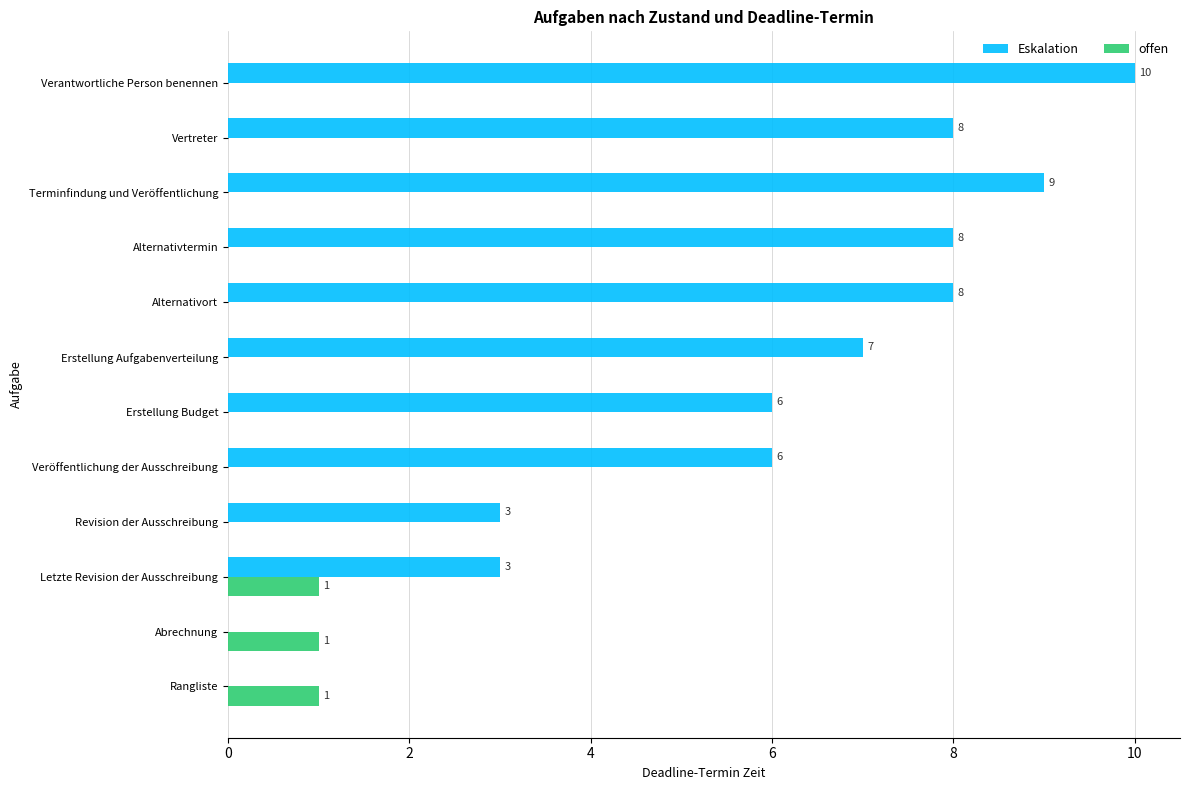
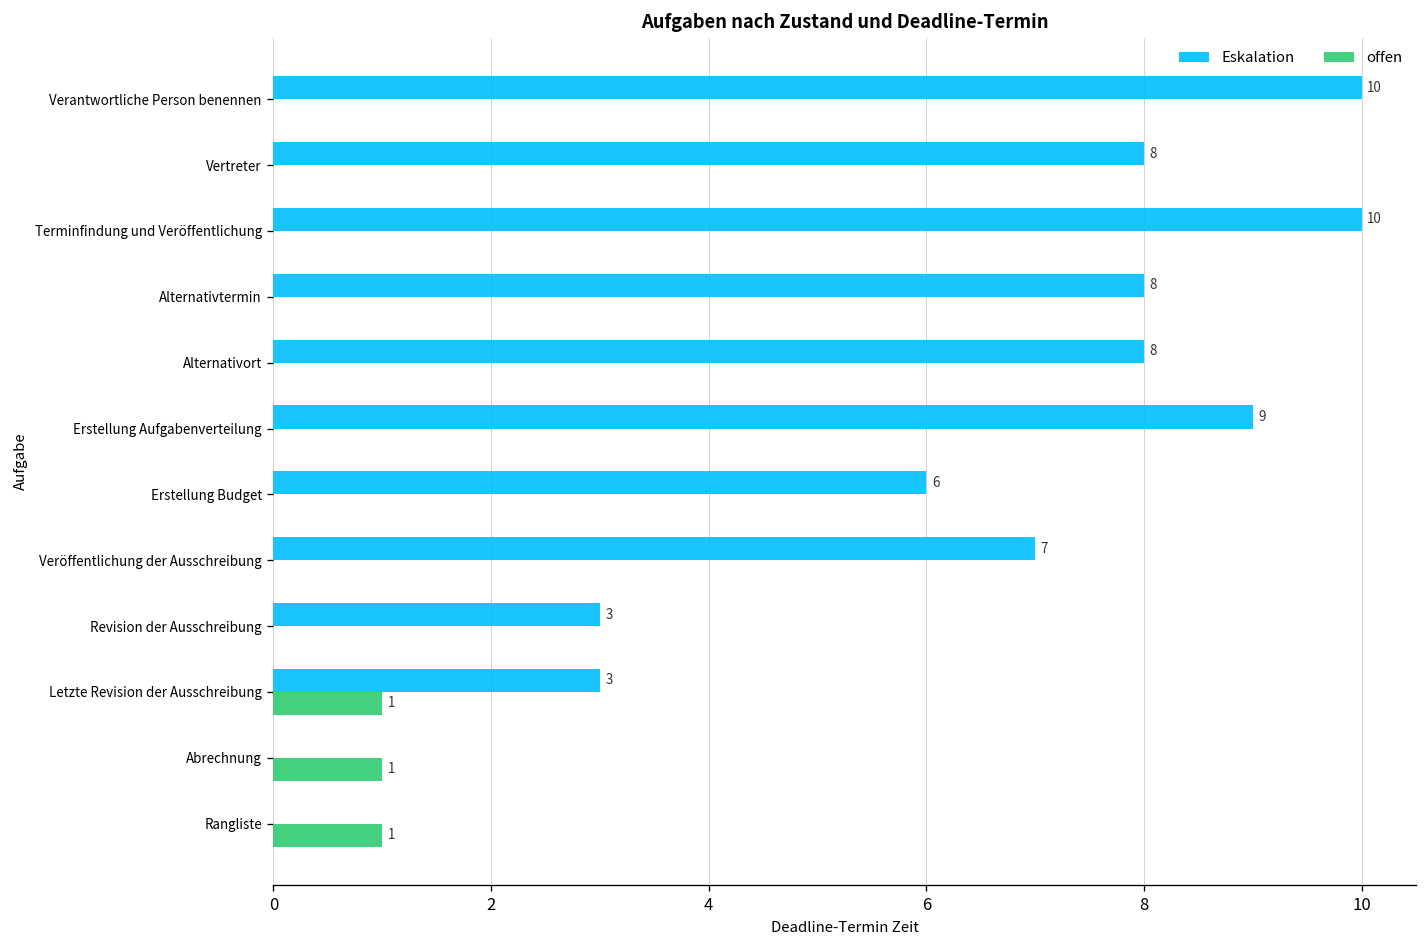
  {
    "Eskalation": {
      "Verantwortliche Person benennen": 10,
      "Vertreter": 8,
-     "Terminfindung und Veröffentlichung": 9,
+     "Terminfindung und Veröffentlichung": 10,
      "Alternativtermin": 8,
      "Alternativort": 8,
-     "Erstellung Aufgabenverteilung": 7,
+     "Erstellung Aufgabenverteilung": 9,
      "Erstellung Budget": 6,
-     "Veröffentlichung der Ausschreibung": 6,
+     "Veröffentlichung der Ausschreibung": 7,
      "Revision der Ausschreibung": 3,
      "Letzte Revision der Ausschreibung": 3
    },
    "offen": {
      "Letzte Revision der Ausschreibung": 1,
      "Abrechnung": 1,
      "Rangliste": 1
    }
  }
